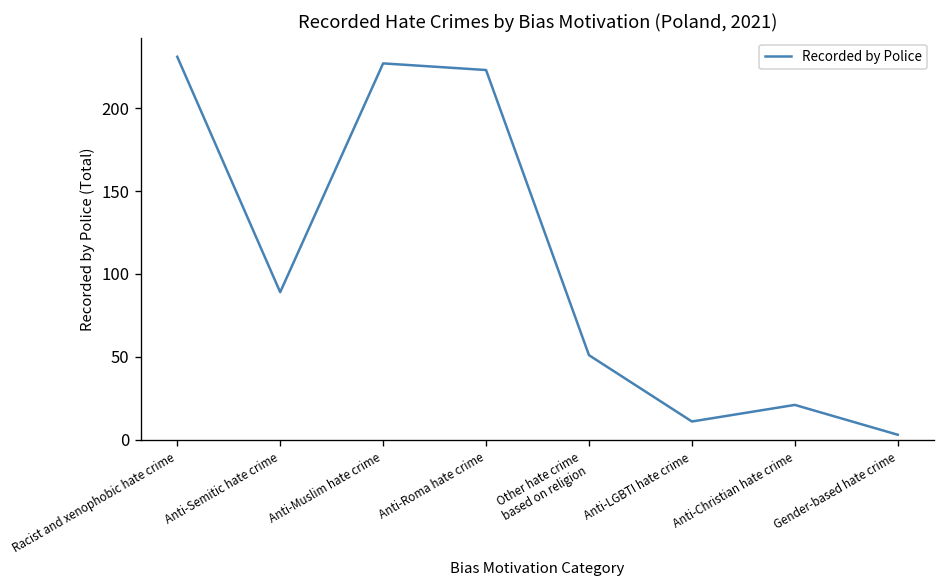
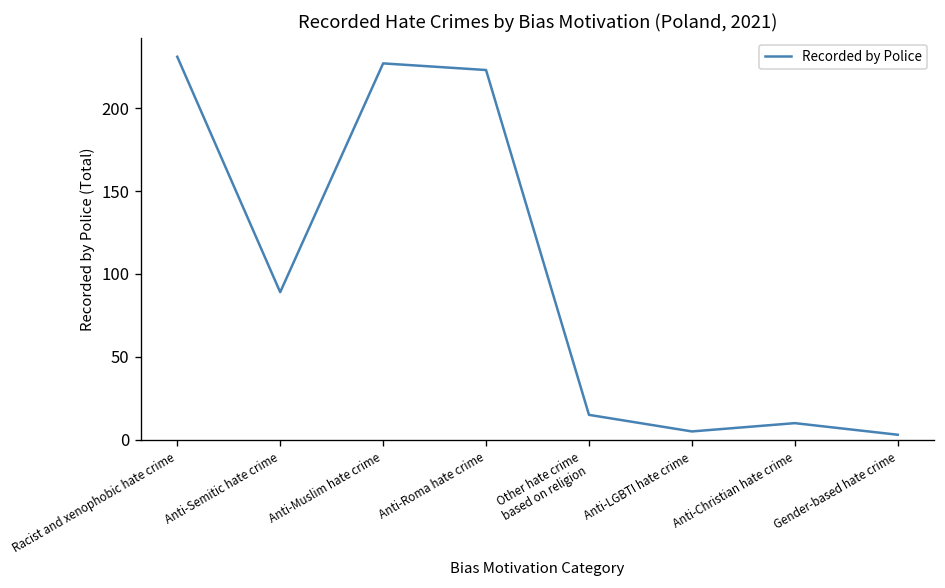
  {
    "Racist and xenophobic hate crime": 231,
    "Anti-Semitic hate crime": 89,
    "Anti-Muslim hate crime": 227,
    "Anti-Roma hate crime": 223,
-   "Other hate crime based on religion": 51,
-   "Anti-LGBTI hate crime": 11,
-   "Anti-Christian hate crime": 21,
+   "Other hate crime based on religion": 15,
+   "Anti-LGBTI hate crime": 5,
+   "Anti-Christian hate crime": 10,
    "Gender-based hate crime": 3
  }
